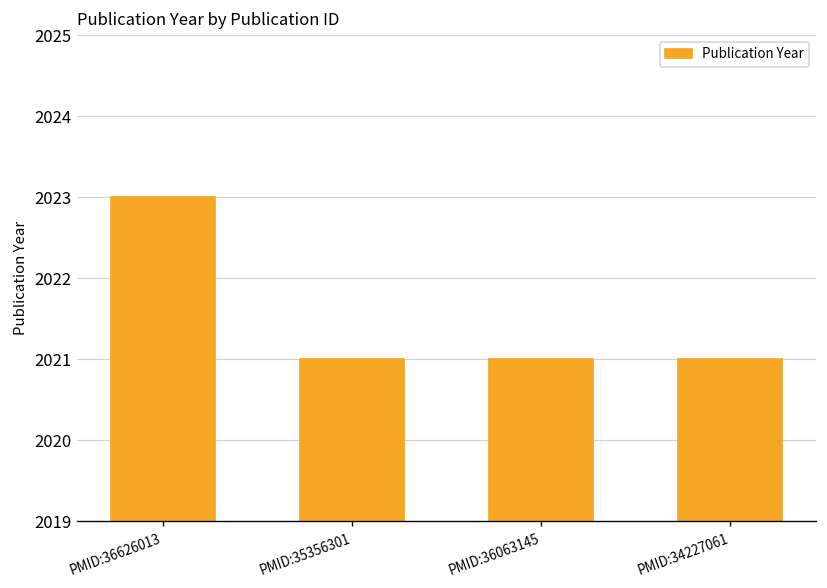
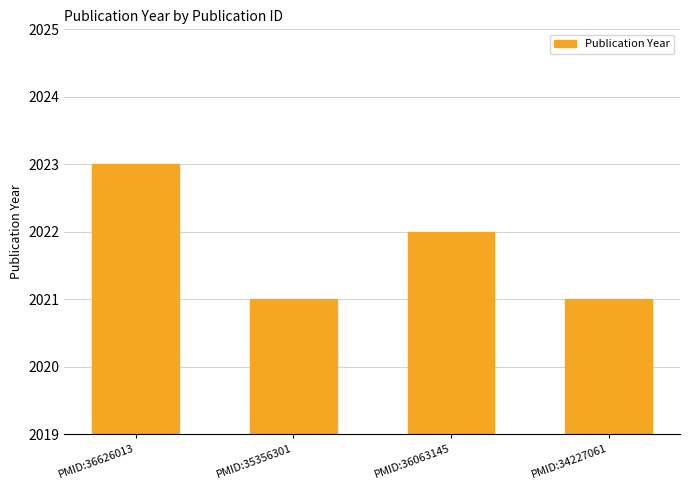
  {
    "PMID:36626013": 2023,
    "PMID:35356301": 2021,
-   "PMID:36063145": 2021,
+   "PMID:36063145": 2022,
    "PMID:34227061": 2021
  }
